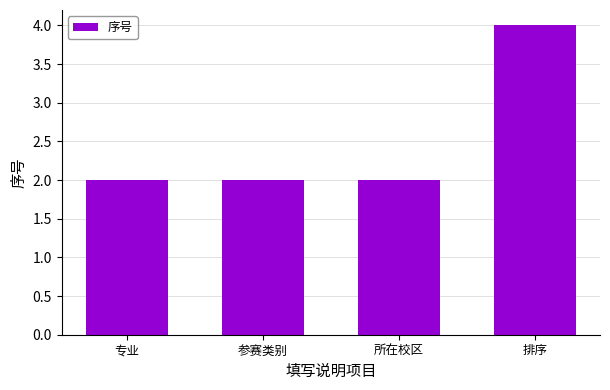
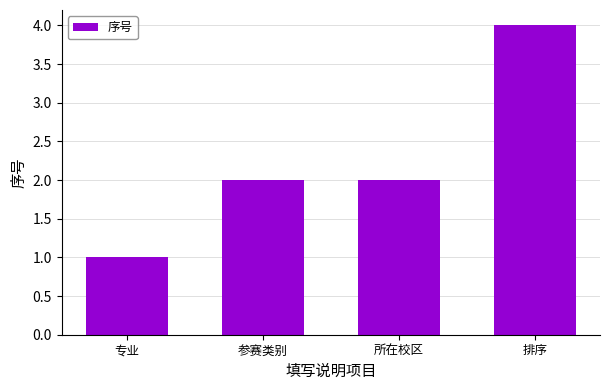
  {
-   "专业": 2,
+   "专业": 1,
    "参赛类别": 2,
    "所在校区": 2,
    "排序": 4
  }
